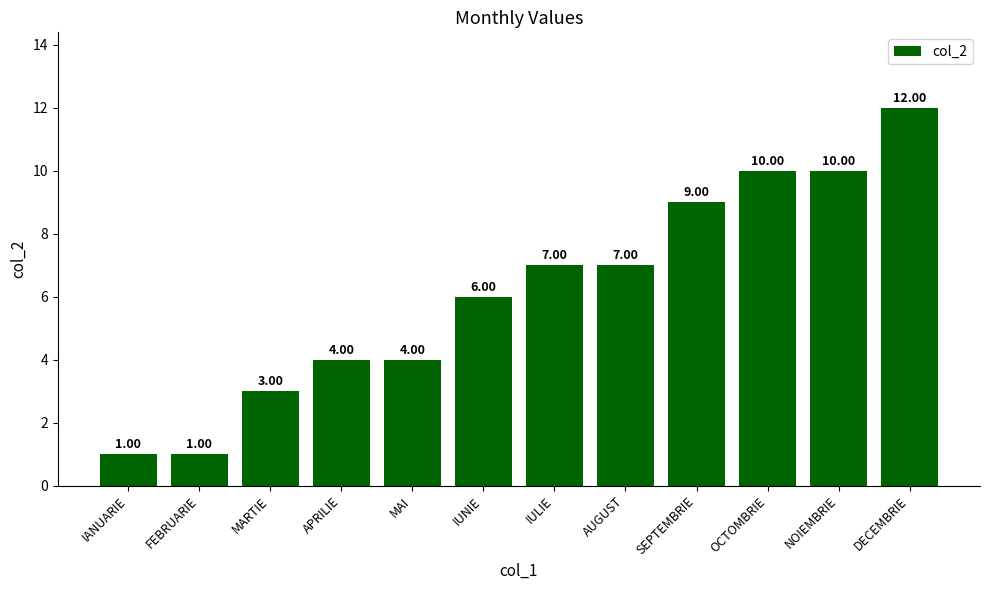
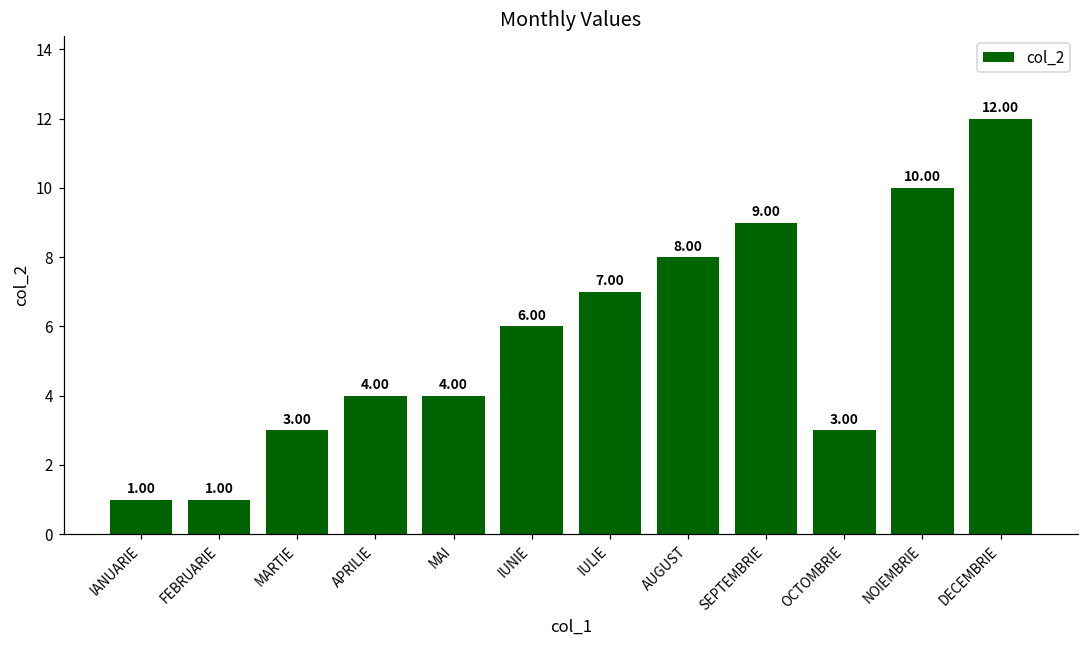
  {
    "IANUARIE": 1.00,
    "FEBRUARIE": 1.00,
    "MARTIE": 3.00,
    "APRILIE": 4.00,
    "MAI": 4.00,
    "IUNIE": 6.00,
    "IULIE": 7.00,
-   "AUGUST": 7.00,
+   "AUGUST": 8.00,
    "SEPTEMBRIE": 9.00,
-   "OCTOMBRIE": 10.00,
+   "OCTOMBRIE": 3.00,
    "NOIEMBRIE": 10.00,
    "DECEMBRIE": 12.00
  }
